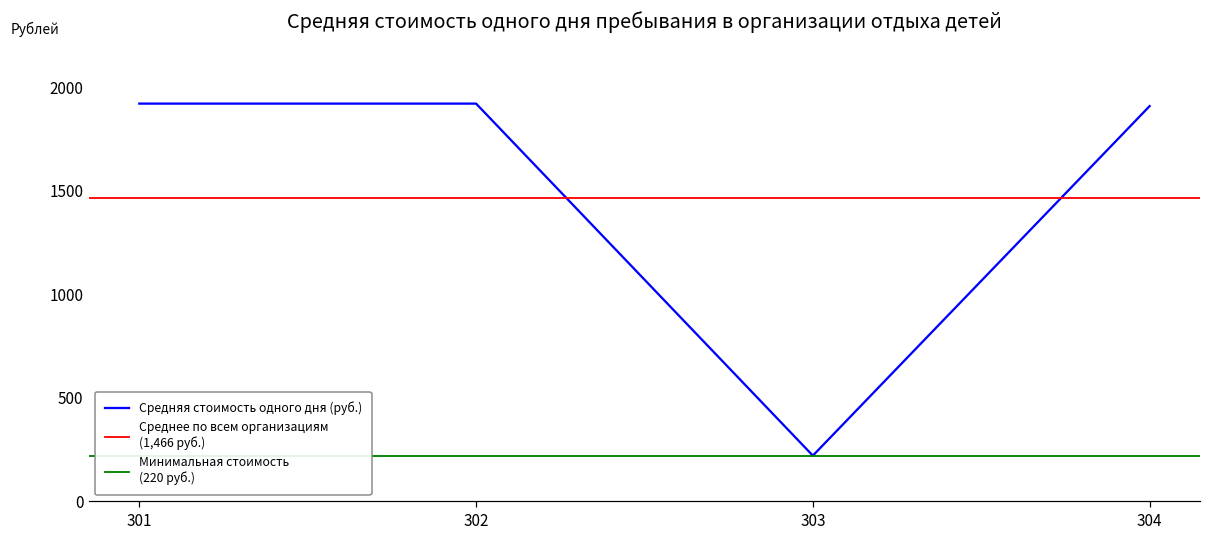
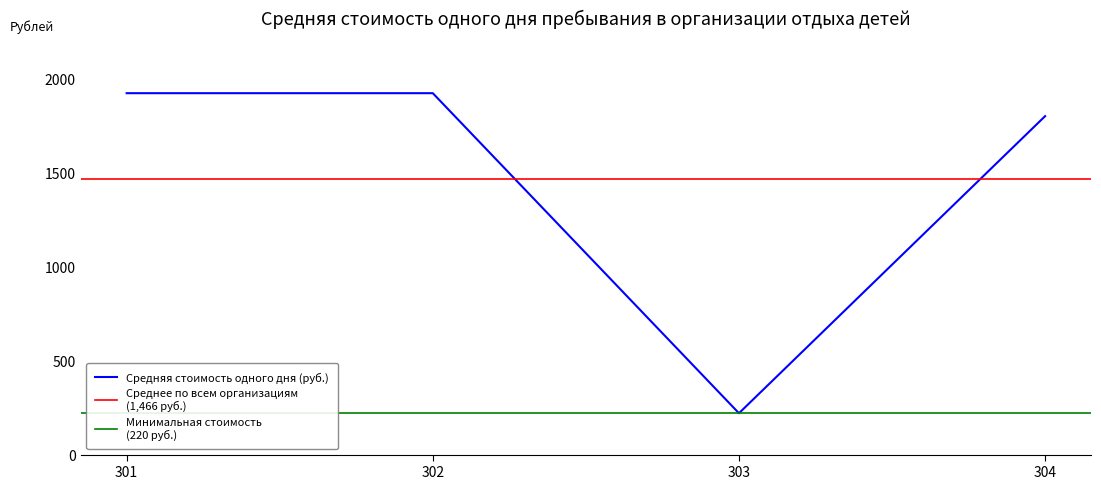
  {
    "301": 1920,
    "302": 1920,
    "303": 220,
-   "304": 1910
+   "304": 1800
  }
